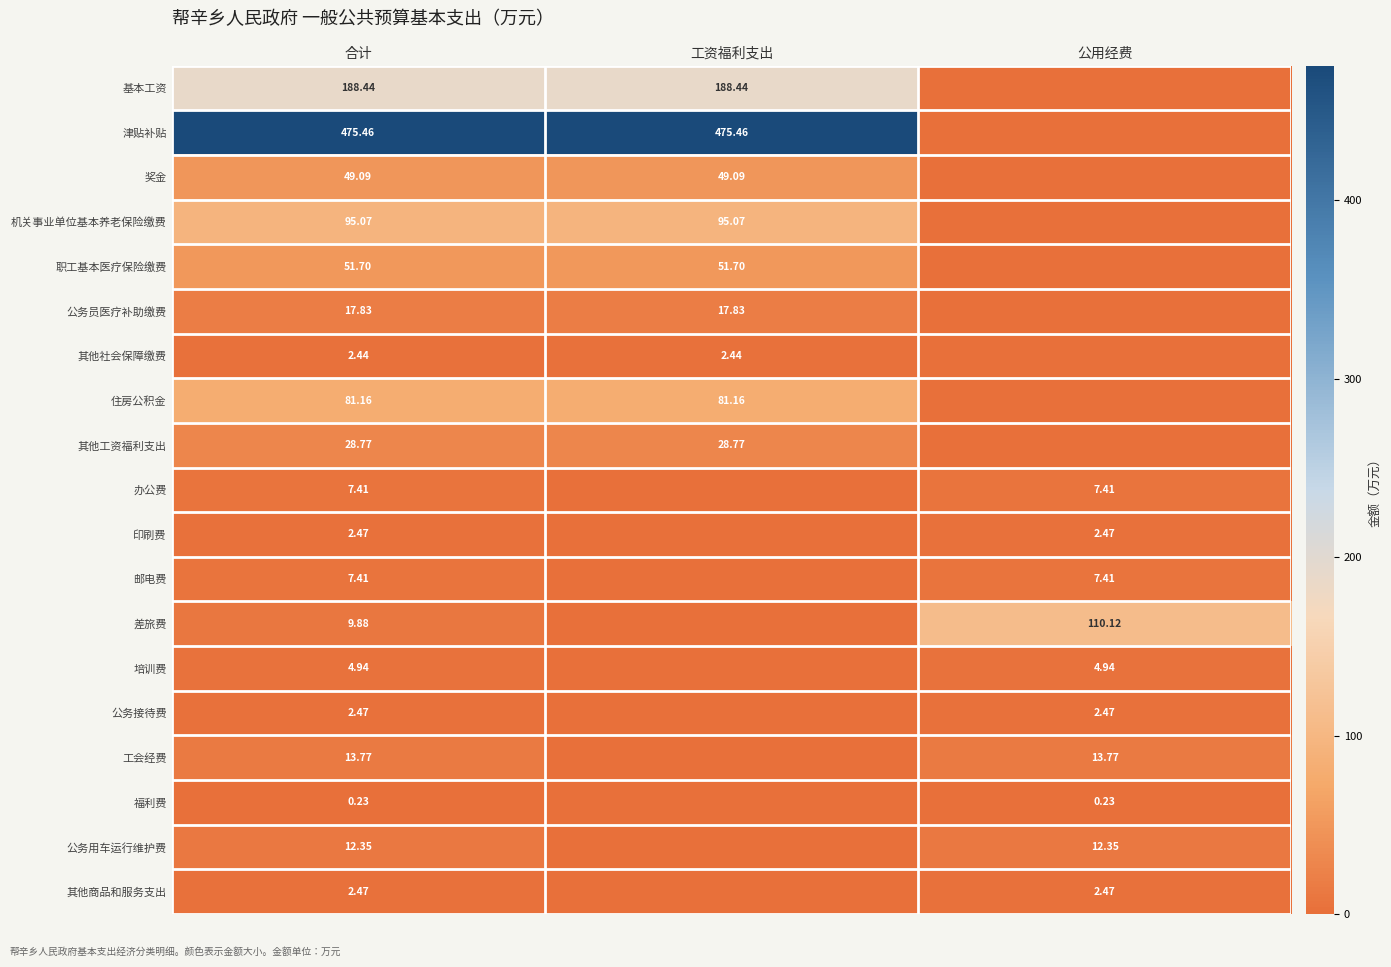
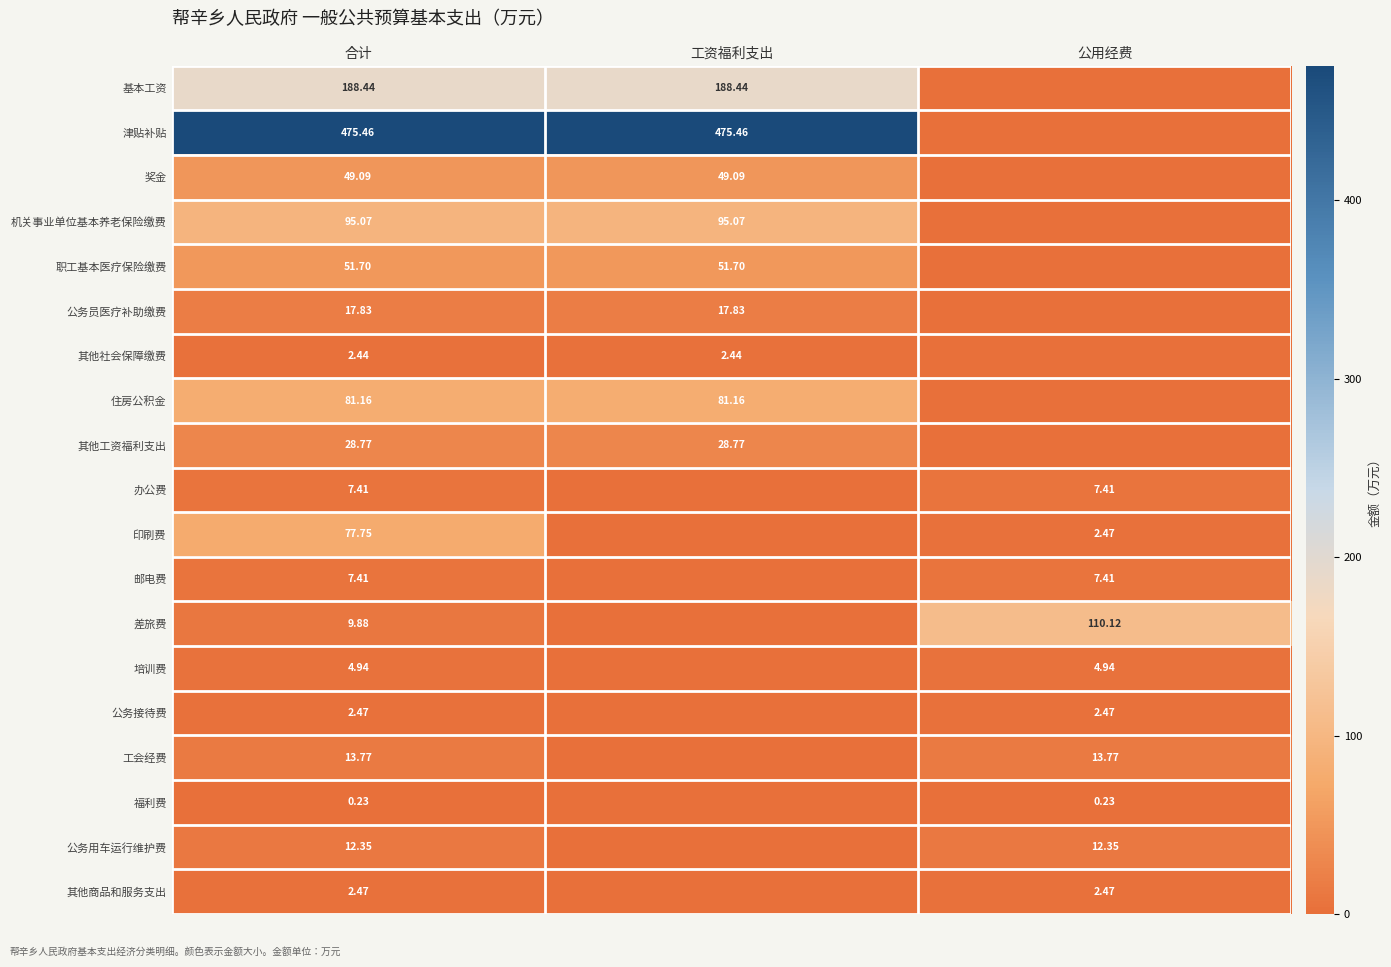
  {
    "基本工资": {
      "合计": 188.44,
      "工资福利支出": 188.44
    },
    "津贴补贴": {
      "合计": 475.46,
      "工资福利支出": 475.46
    },
    "奖金": {
      "合计": 49.09,
      "工资福利支出": 49.09
    },
    "机关事业单位基本养老保险缴费": {
      "合计": 95.07,
      "工资福利支出": 95.07
    },
    "职工基本医疗保险缴费": {
      "合计": 51.70,
      "工资福利支出": 51.70
    },
    "公务员医疗补助缴费": {
      "合计": 17.83,
      "工资福利支出": 17.83
    },
    "其他社会保障缴费": {
      "合计": 2.44,
      "工资福利支出": 2.44
    },
    "住房公积金": {
      "合计": 81.16,
      "工资福利支出": 81.16
    },
    "其他工资福利支出": {
      "合计": 28.77,
      "工资福利支出": 28.77
    },
    "办公费": {
      "合计": 7.41,
      "公用经费": 7.41
    },
    "印刷费": {
-     "合计": 2.47,
+     "合计": 77.75,
      "公用经费": 2.47
    },
    "邮电费": {
      "合计": 7.41,
      "公用经费": 7.41
    },
    "差旅费": {
      "合计": 9.88,
      "公用经费": 110.12
    },
    "培训费": {
      "合计": 4.94,
      "公用经费": 4.94
    },
    "公务接待费": {
      "合计": 2.47,
      "公用经费": 2.47
    },
    "工会经费": {
      "合计": 13.77,
      "公用经费": 13.77
    },
    "福利费": {
      "合计": 0.23,
      "公用经费": 0.23
    },
    "公务用车运行维护费": {
      "合计": 12.35,
      "公用经费": 12.35
    },
    "其他商品和服务支出": {
      "合计": 2.47,
      "公用经费": 2.47
    }
  }
